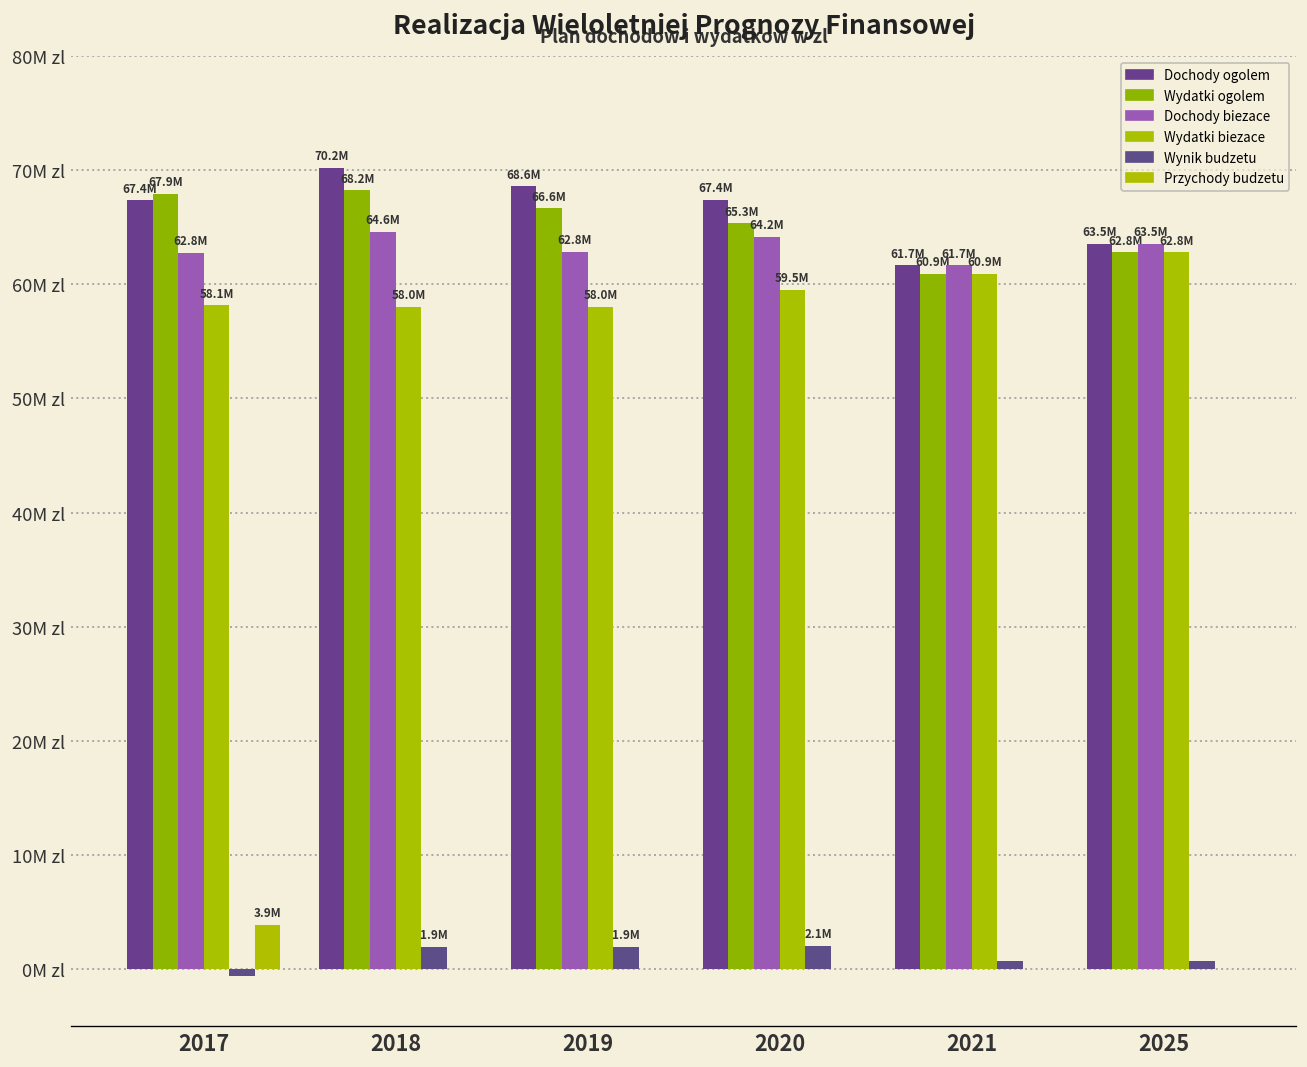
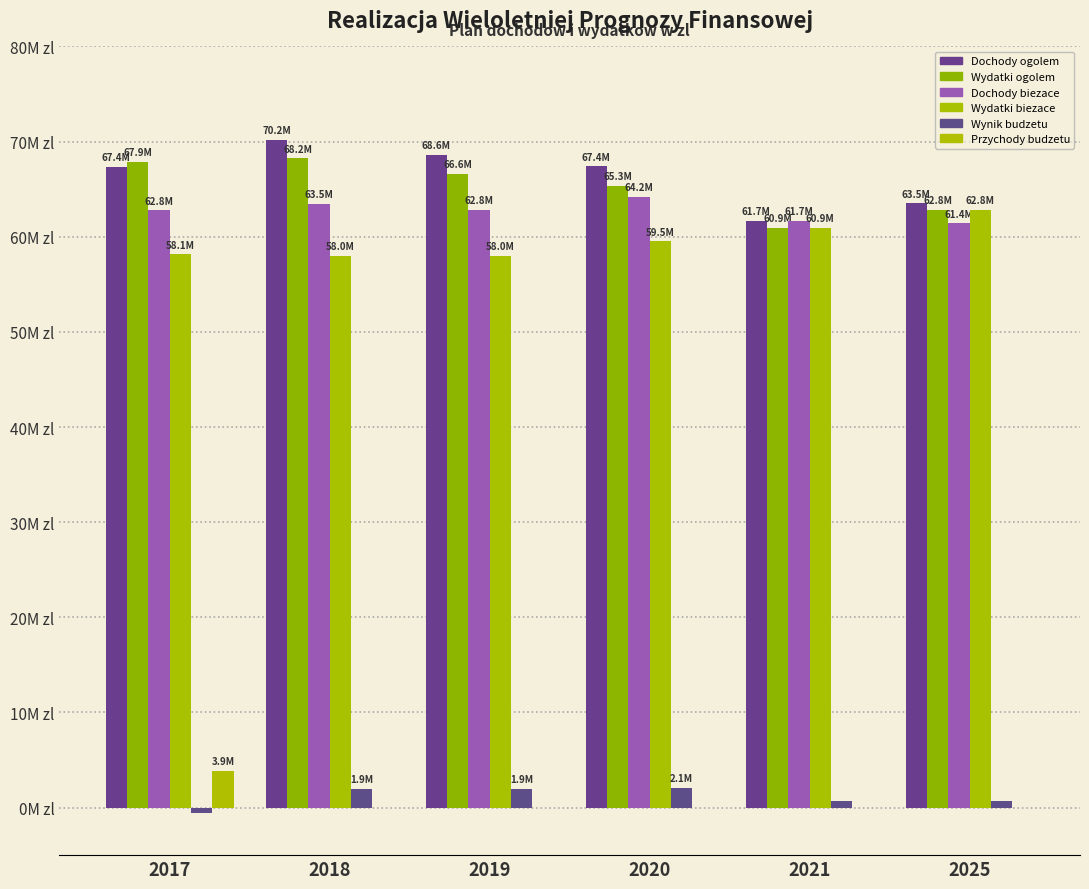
  {
    "Dochody biezace": {
      "2017": "62.8M",
-     "2018": "64.6M",
+     "2018": "63.5M",
      "2019": "62.8M",
      "2020": "64.2M",
      "2021": "61.7M",
-     "2025": "63.5M"
+     "2025": "61.4M"
    }
  }
